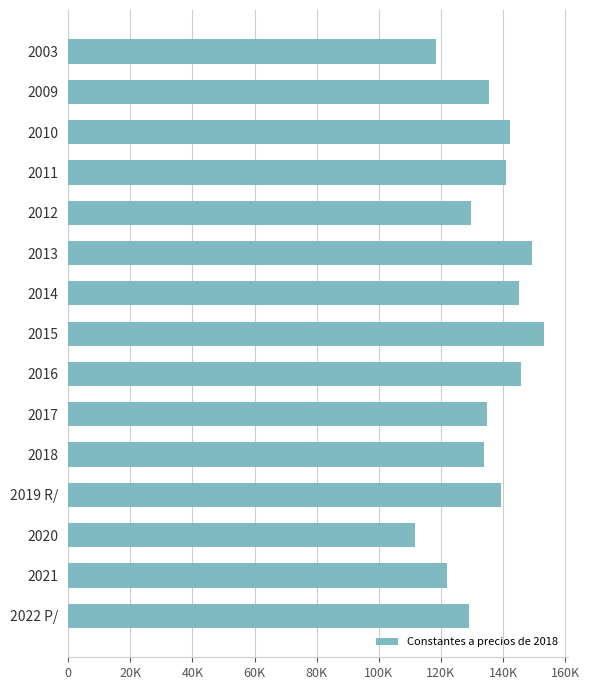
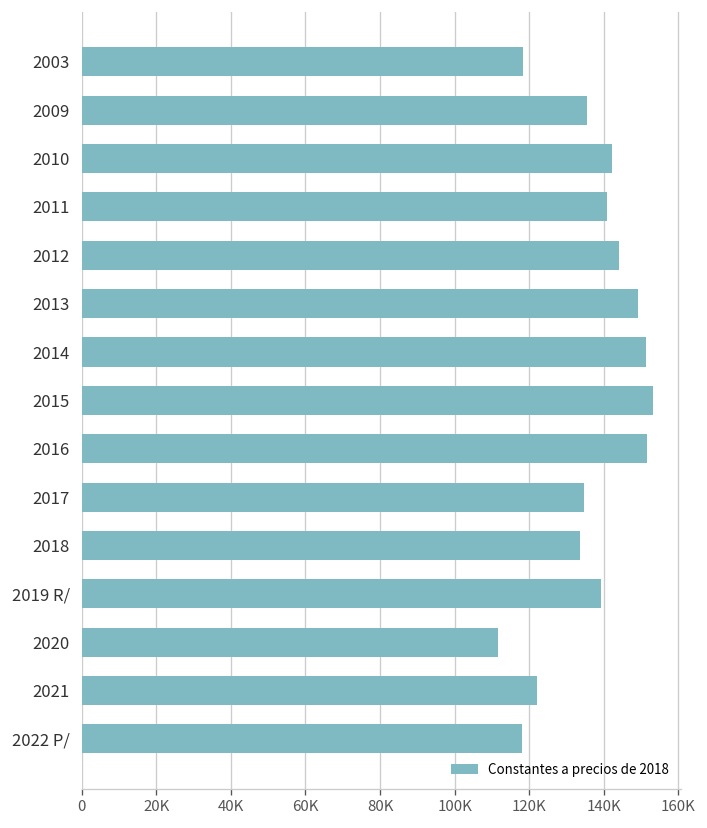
  {
    "2003": 118000,
    "2009": 136000,
    "2010": 142000,
    "2011": 141000,
-   "2012": 130000,
+   "2012": 144000,
    "2013": 149000,
-   "2014": 145000,
+   "2014": 151000,
    "2015": 153000,
-   "2016": 146000,
+   "2016": 152000,
    "2017": 135000,
    "2018": 134000,
    "2019 R/": 139000,
    "2020": 112000,
    "2021": 122000,
-   "2022 P/": 129000
+   "2022 P/": 118000
  }
